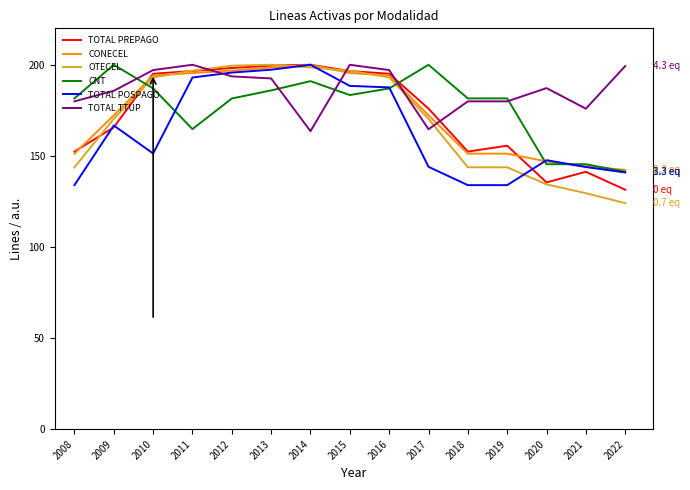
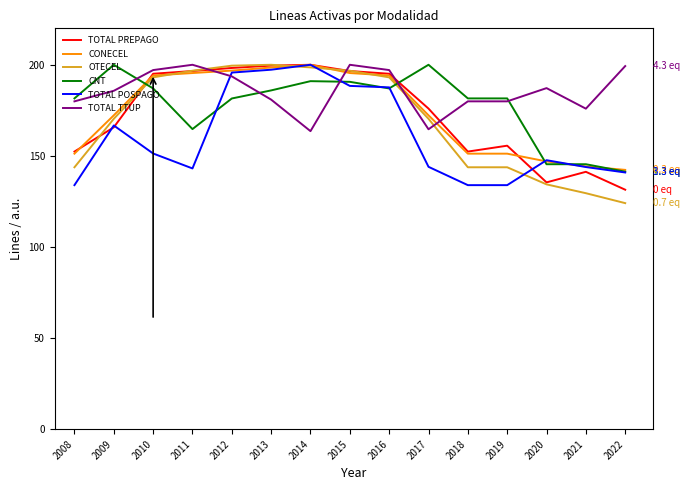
  {
    "TOTAL PREPAGO": {
      "2017": 176,
      "2019": 156,
      "2021": 141,
      "2022": 131
    },
    "CNT": {
      "2008": 182,
      "2009": 200,
      "2010": 187,
      "2011": 165,
      "2012": 182,
      "2013": 186,
      "2014": 191,
-     "2015": 183,
+     "2015": 191,
      "2017": 200,
      "2018": 182,
      "2019": 182,
      "2020": 145
    },
    "TOTAL POSPAGO": {
      "2008": 134,
      "2010": 151,
-     "2011": 193,
+     "2011": 143,
      "2015": 188,
      "2017": 144,
      "2018": 134,
      "2019": 134
    },
    "TOTAL TTUP": {
      "2008": 180,
      "2009": 186,
      "2010": 197,
      "2011": 200,
      "2012": 194,
-     "2013": 193,
+     "2013": 181,
      "2014": 164,
      "2015": 200,
      "2016": 197,
      "2017": 165,
      "2018": 180,
      "2019": 180,
      "2020": 187,
      "2021": 176,
      "2022": 199
    }
  }
